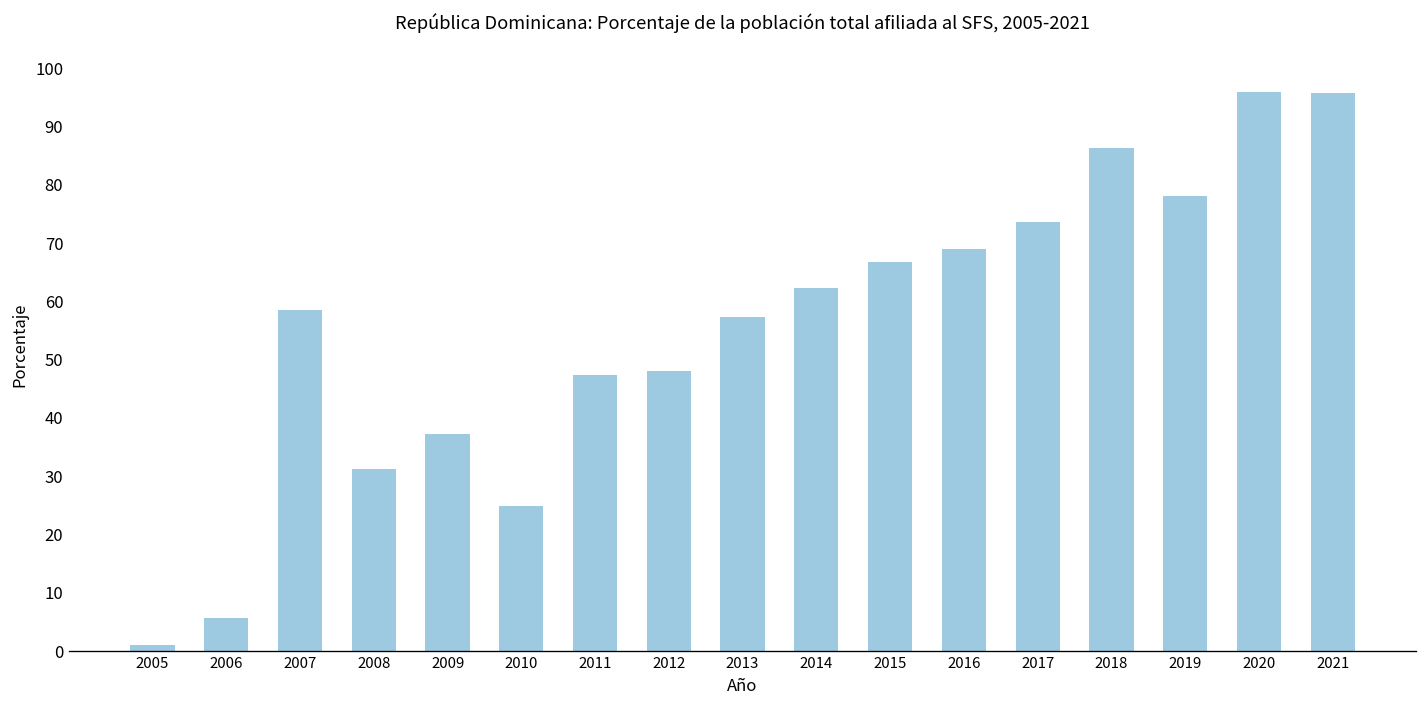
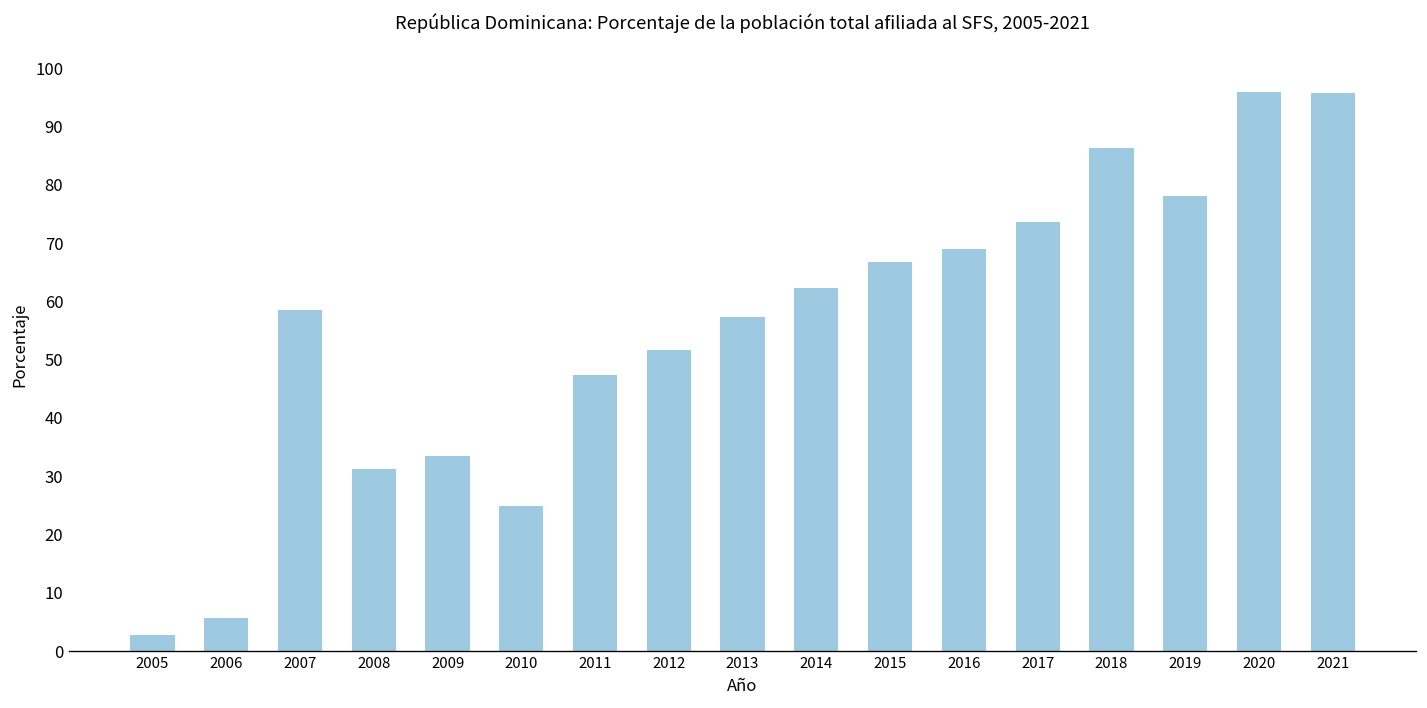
  {
-   "2005": 1,
+   "2005": 3,
    "2006": 6,
    "2007": 59,
    "2008": 31,
-   "2009": 37,
+   "2009": 33,
    "2010": 25,
    "2011": 47,
-   "2012": 48,
+   "2012": 52,
    "2013": 57,
    "2014": 62,
    "2015": 67,
    "2016": 69,
    "2017": 74,
    "2018": 86,
    "2019": 78,
    "2020": 96,
    "2021": 96
  }
